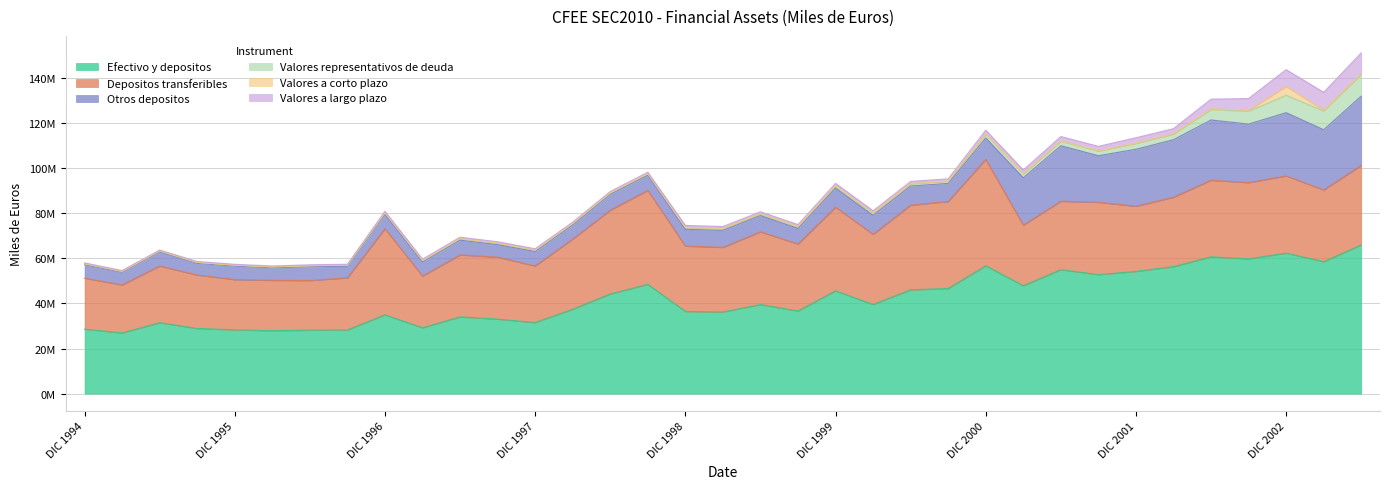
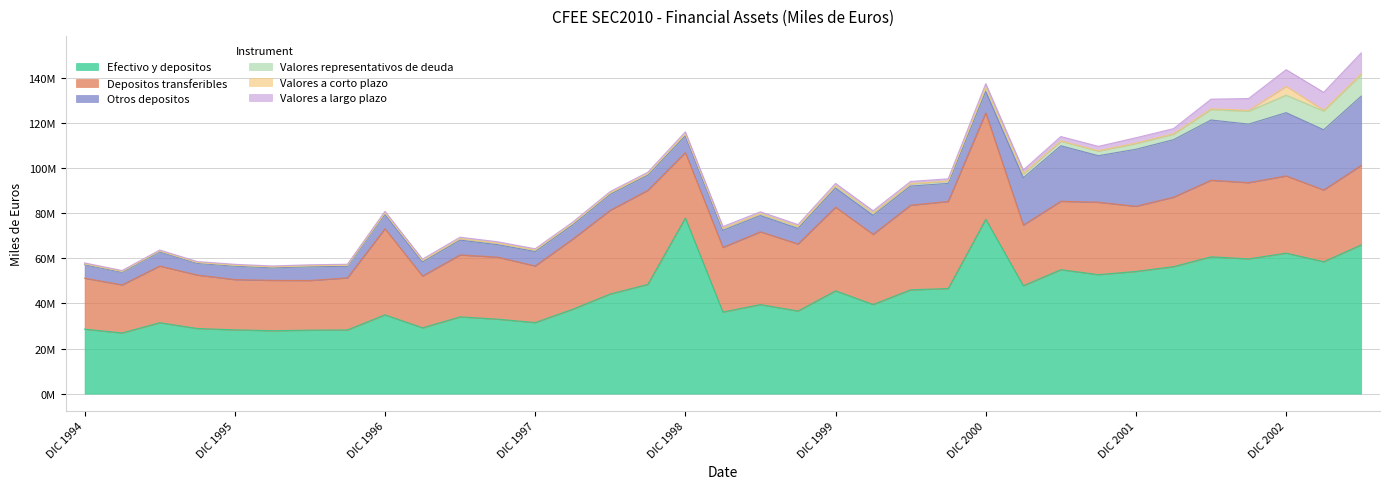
  {
    "Efectivo y depositos": {
      "DIC 1994": 29000000,
      "DIC 1995": 28000000,
      "DIC 1996": 35000000,
      "DIC 1997": 32000000,
-     "DIC 1998": 36000000,
+     "DIC 1998": 78000000,
      "DIC 1999": 46000000,
-     "DIC 2000": 57000000,
+     "DIC 2000": 77000000,
      "DIC 2001": 54000000,
      "DIC 2002": 62000000
    },
    "Depositos transferibles": {
      "DIC 1994": 23000000,
      "DIC 1995": 22000000,
      "DIC 1996": 38000000,
      "DIC 1997": 25000000,
      "DIC 1998": 29000000,
      "DIC 1999": 37000000,
      "DIC 2000": 47000000,
      "DIC 2001": 29000000,
      "DIC 2002": 34000000
    },
    "Otros depositos": {
      "DIC 2000": 9000000,
      "DIC 2001": 25000000,
      "DIC 2002": 28000000
    },
    "Valores representativos de deuda": {
      "DIC 2002": 8000000
    },
    "Valores a corto plazo": {
      "DIC 2002": 4000000
    },
    "Valores a largo plazo": {
      "DIC 2000": 2000000,
      "DIC 2001": 2000000,
      "DIC 2002": 7000000
    }
  }
